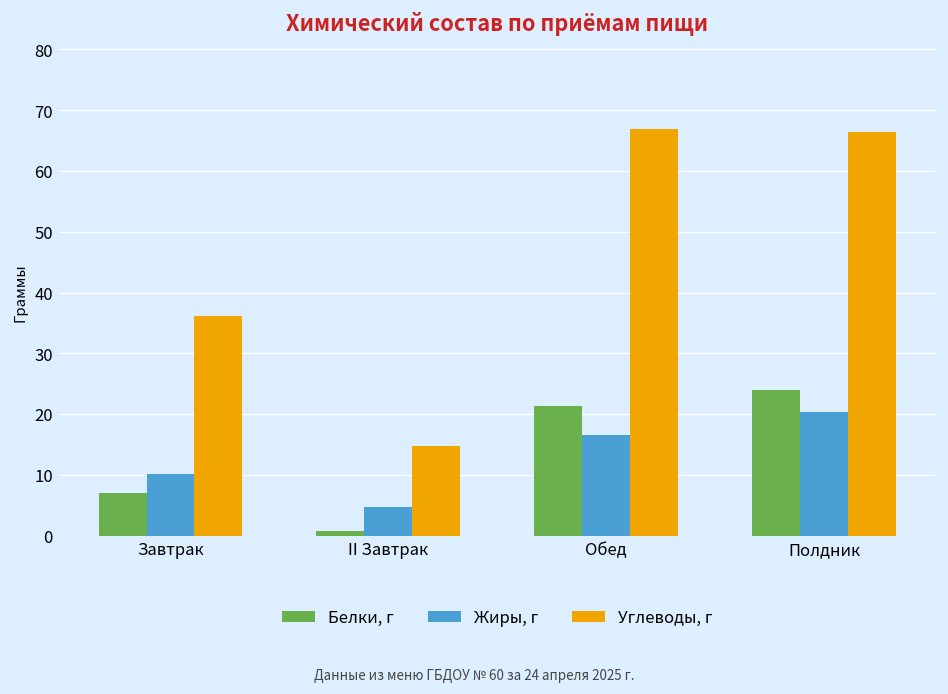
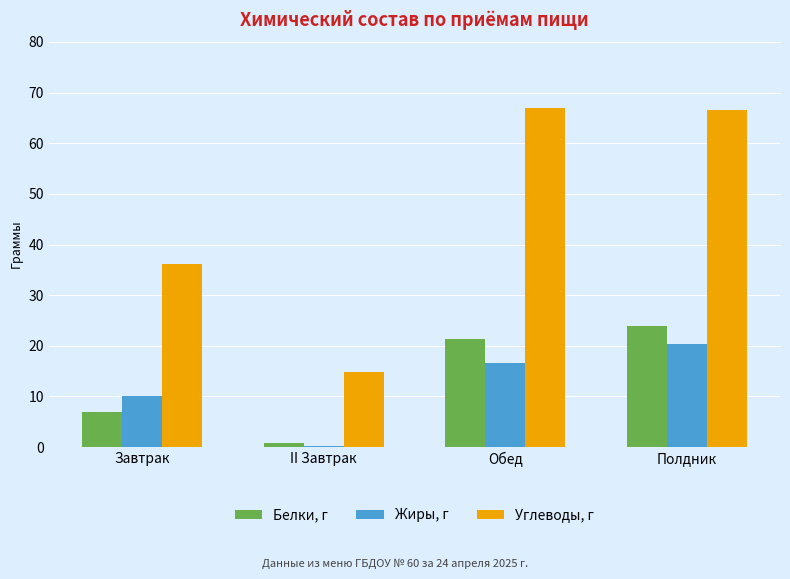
  {
    "Белки, г": {
      "Завтрак": 7,
      "II Завтрак": 1,
      "Обед": 21,
      "Полдник": 24
    },
    "Жиры, г": {
      "Завтрак": 10,
-     "II Завтрак": 5,
+     "II Завтрак": 0,
      "Обед": 17,
      "Полдник": 20
    },
    "Углеводы, г": {
      "Завтрак": 36,
      "II Завтрак": 15,
      "Обед": 67,
      "Полдник": 67
    }
  }
